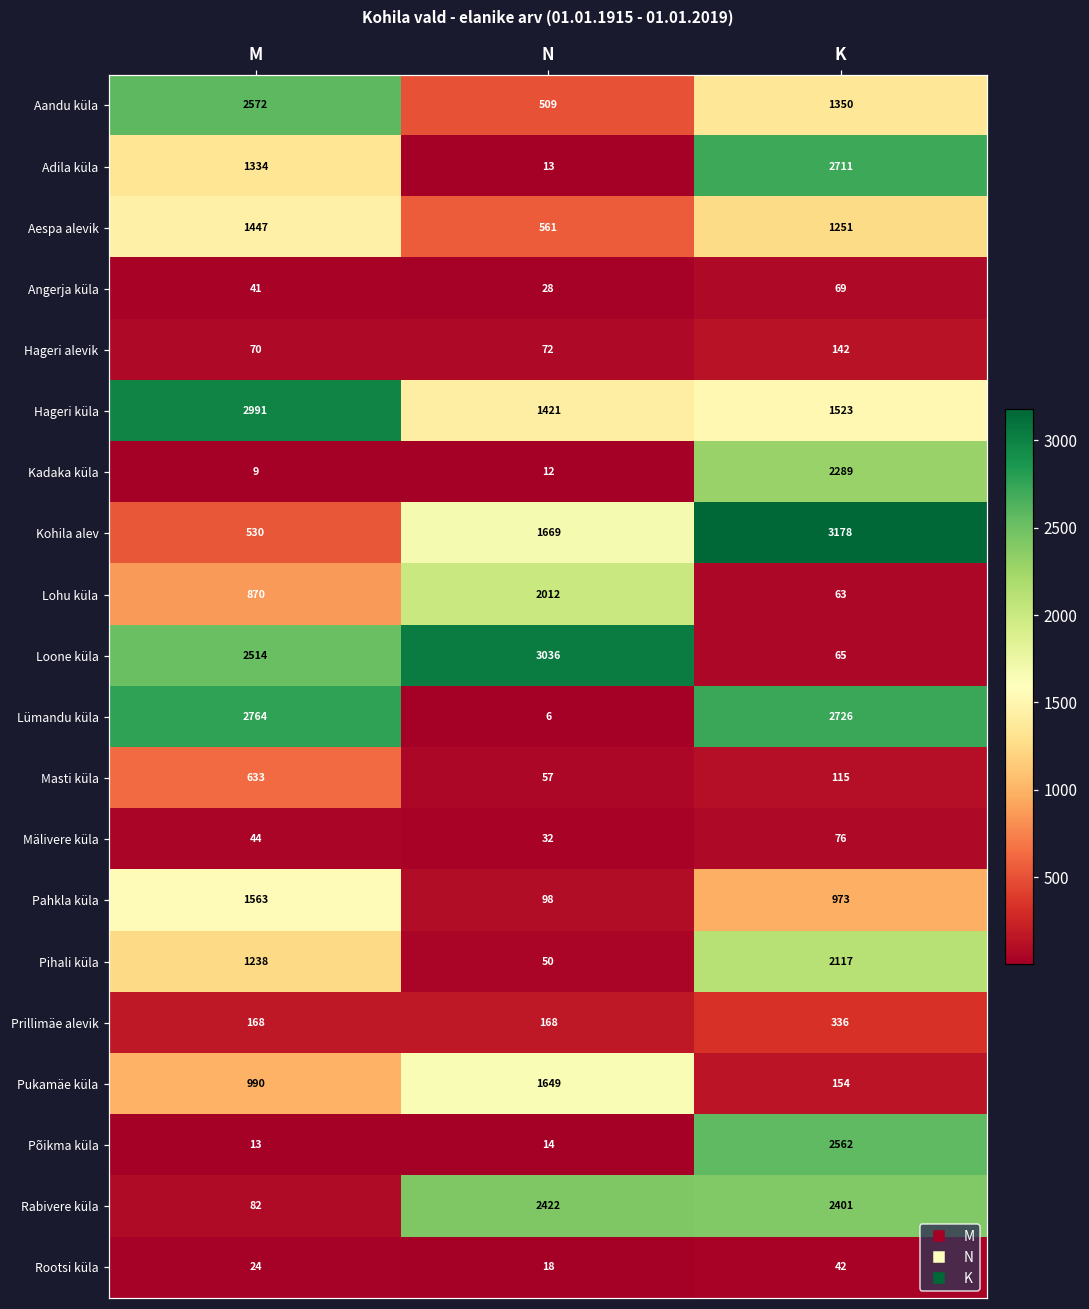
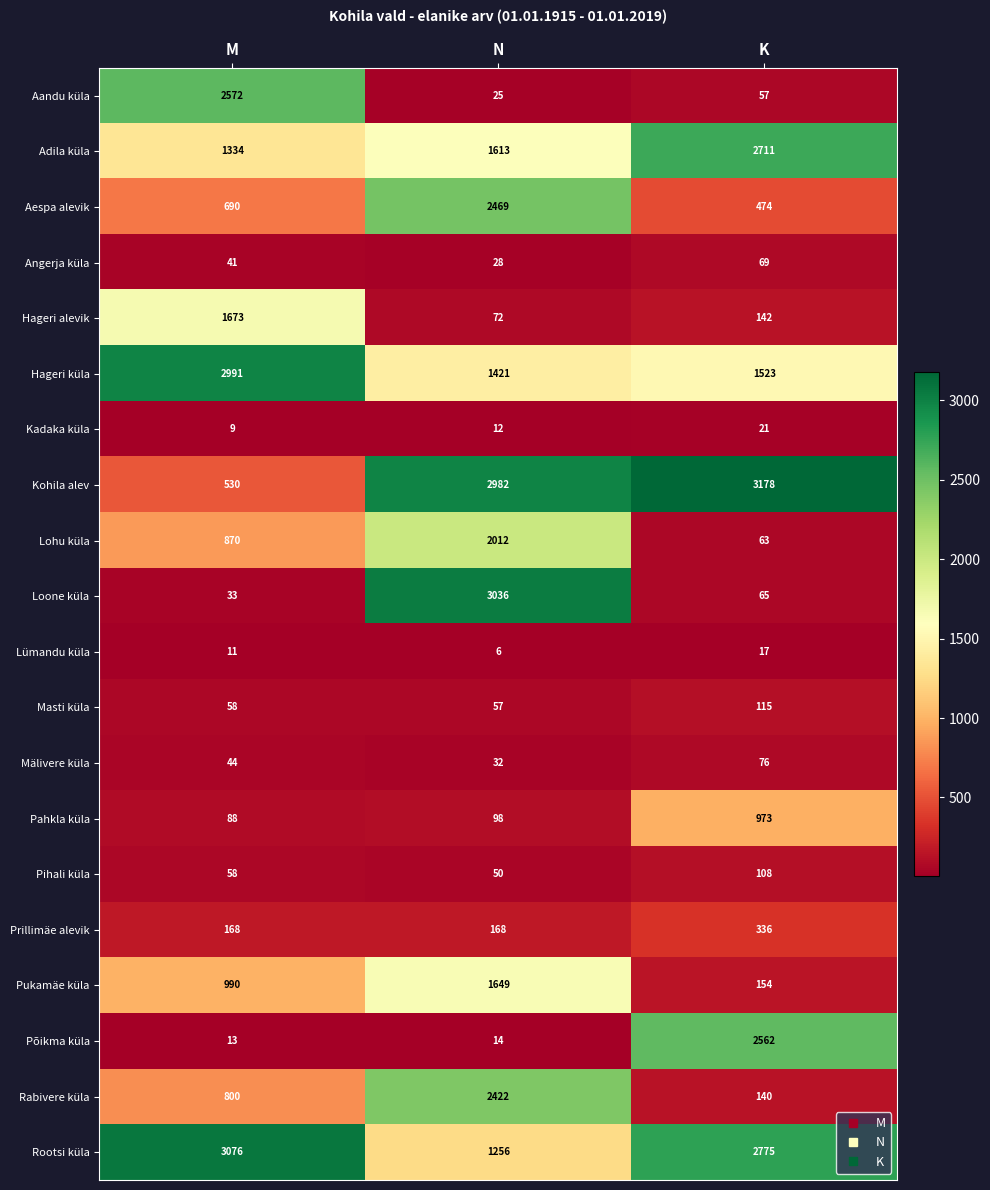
  {
    "Aandu küla": {
      "M": 2572,
-     "N": 509,
-     "K": 1350
+     "N": 25,
+     "K": 57
    },
    "Adila küla": {
      "M": 1334,
-     "N": 13,
+     "N": 1613,
      "K": 2711
    },
    "Aespa alevik": {
-     "M": 1447,
-     "N": 561,
-     "K": 1251
+     "M": 690,
+     "N": 2469,
+     "K": 474
    },
    "Angerja küla": {
      "M": 41,
      "N": 28,
      "K": 69
    },
    "Hageri alevik": {
-     "M": 70,
+     "M": 1673,
      "N": 72,
      "K": 142
    },
    "Hageri küla": {
      "M": 2991,
      "N": 1421,
      "K": 1523
    },
    "Kadaka küla": {
      "M": 9,
      "N": 12,
-     "K": 2289
+     "K": 21
    },
    "Kohila alev": {
      "M": 530,
-     "N": 1669,
+     "N": 2982,
      "K": 3178
    },
    "Lohu küla": {
      "M": 870,
      "N": 2012,
      "K": 63
    },
    "Loone küla": {
-     "M": 2514,
+     "M": 33,
      "N": 3036,
      "K": 65
    },
    "Lümandu küla": {
-     "M": 2764,
+     "M": 11,
      "N": 6,
-     "K": 2726
+     "K": 17
    },
    "Masti küla": {
-     "M": 633,
+     "M": 58,
      "N": 57,
      "K": 115
    },
    "Mälivere küla": {
      "M": 44,
      "N": 32,
      "K": 76
    },
    "Pahkla küla": {
-     "M": 1563,
+     "M": 88,
      "N": 98,
      "K": 973
    },
    "Pihali küla": {
-     "M": 1238,
+     "M": 58,
      "N": 50,
-     "K": 2117
+     "K": 108
    },
    "Prillimäe alevik": {
      "M": 168,
      "N": 168,
      "K": 336
    },
    "Pukamäe küla": {
      "M": 990,
      "N": 1649,
      "K": 154
    },
    "Põikma küla": {
      "M": 13,
      "N": 14,
      "K": 2562
    },
    "Rabivere küla": {
-     "M": 82,
+     "M": 800,
      "N": 2422,
-     "K": 2401
+     "K": 140
    },
    "Rootsi küla": {
-     "M": 24,
-     "N": 18,
-     "K": 42
+     "M": 3076,
+     "N": 1256,
+     "K": 2775
    }
  }
